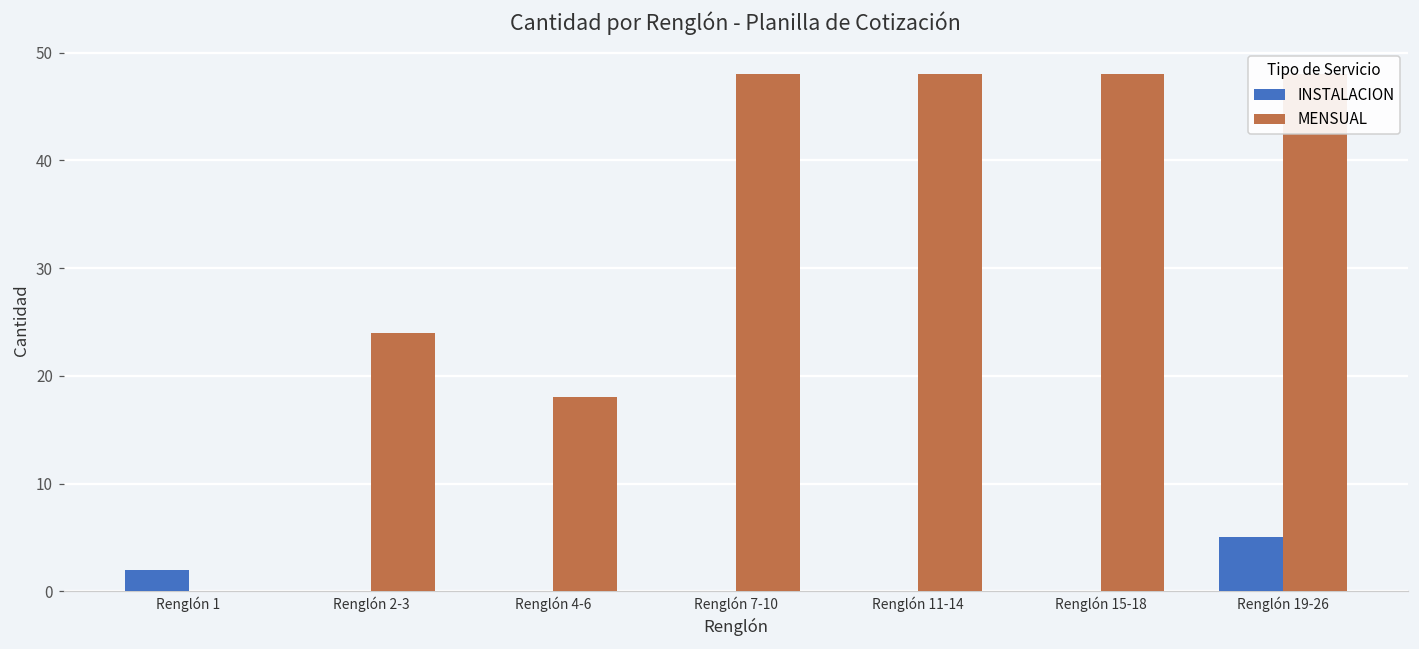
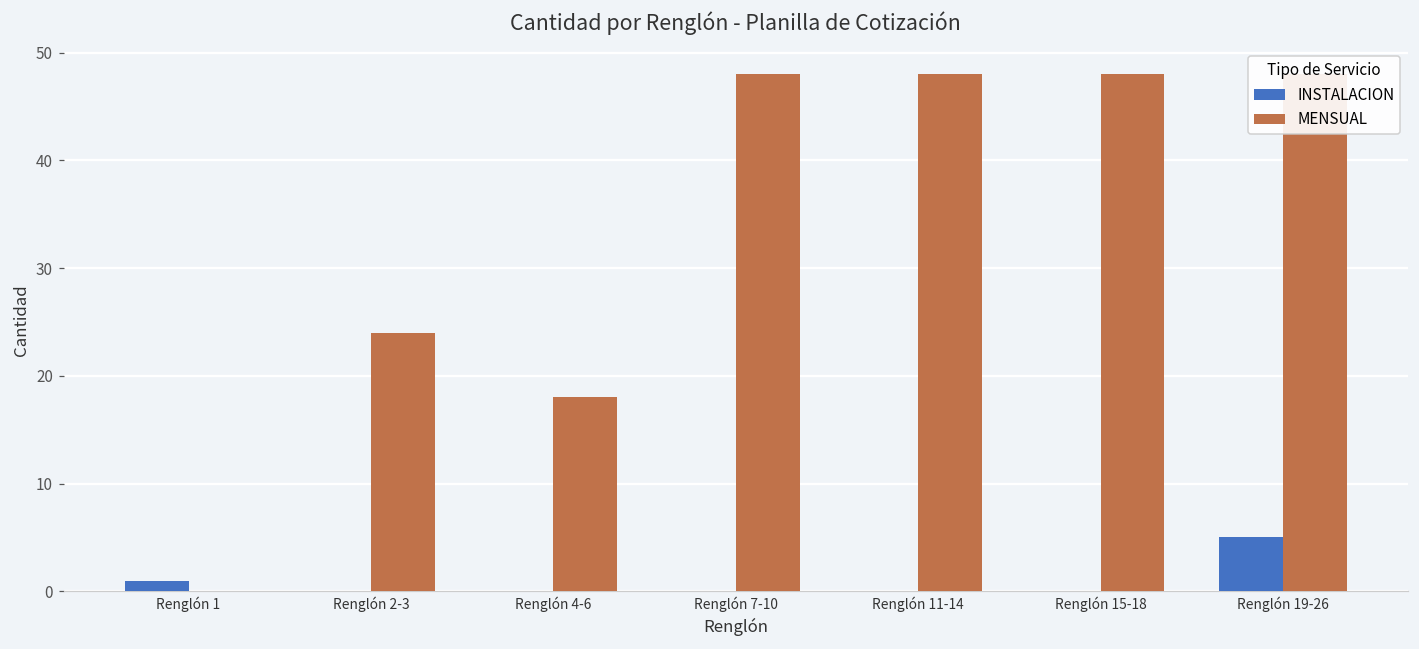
  {
    "INSTALACION": {
-     "Renglón 1": 2,
+     "Renglón 1": 1,
      "Renglón 2-3": 0,
      "Renglón 4-6": 0,
      "Renglón 7-10": 0,
      "Renglón 11-14": 0,
      "Renglón 15-18": 0,
      "Renglón 19-26": 5
    },
    "MENSUAL": {
      "Renglón 1": 0,
      "Renglón 2-3": 24,
      "Renglón 4-6": 18,
      "Renglón 7-10": 48,
      "Renglón 11-14": 48,
      "Renglón 15-18": 48
    }
  }
